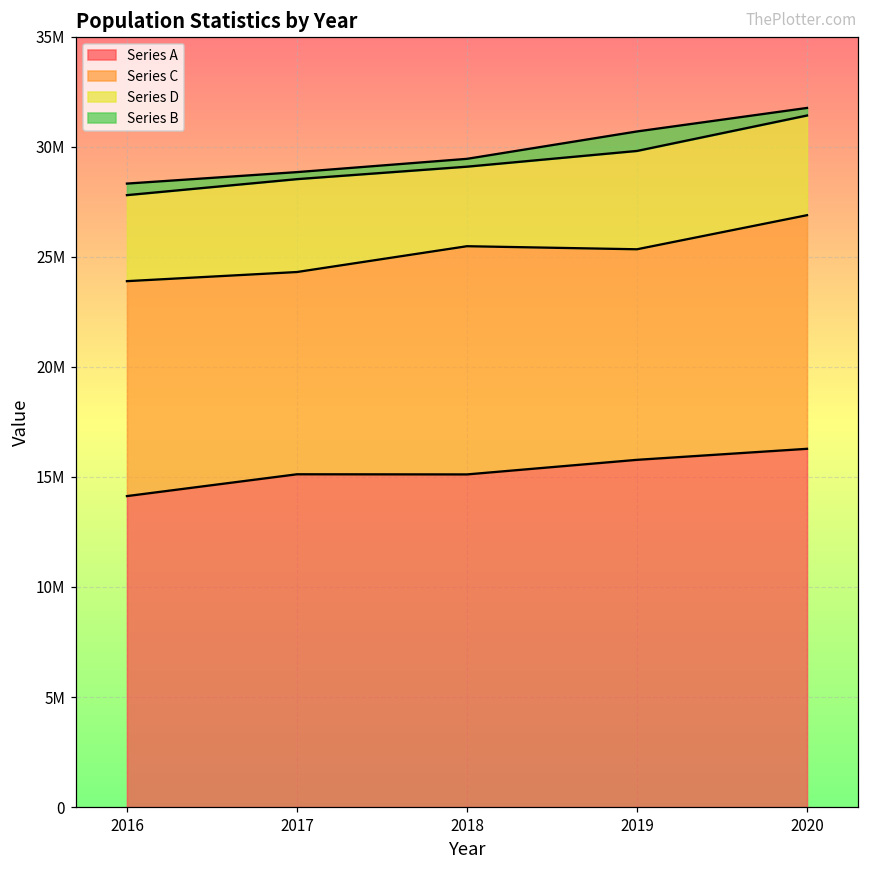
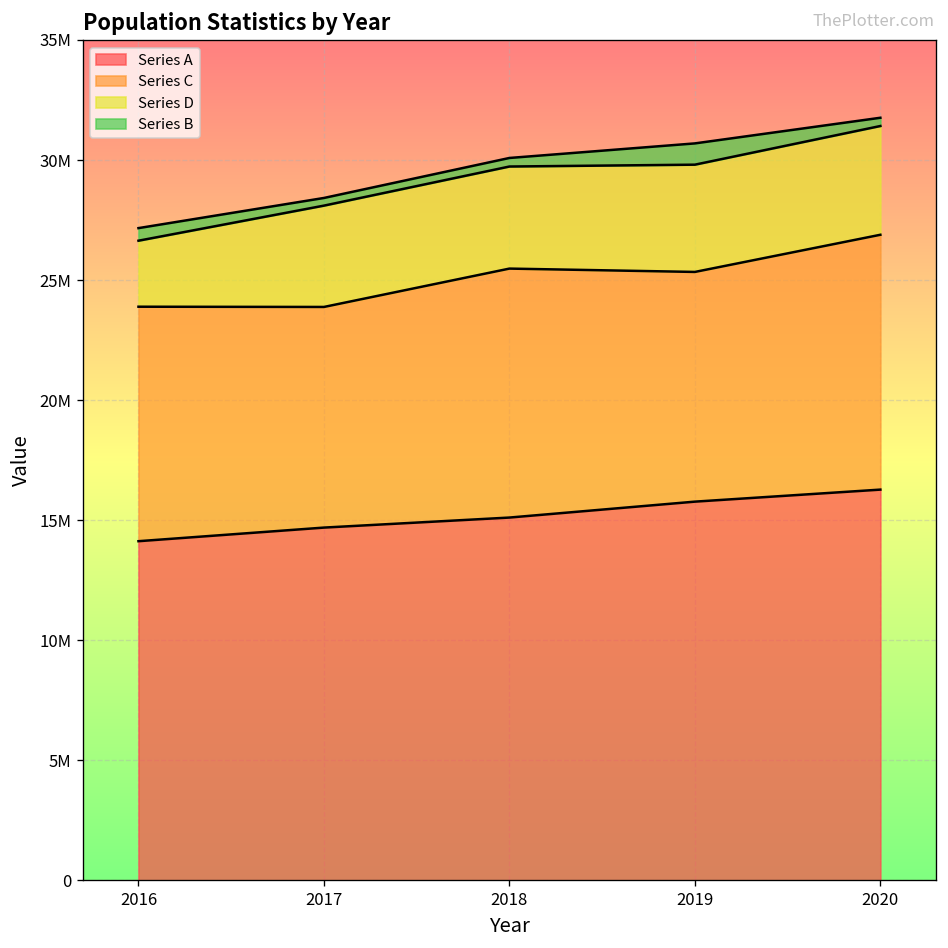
  {
    "Series A": {
      "2016": 14100000,
-     "2017": 15100000,
+     "2017": 14700000,
      "2018": 15100000,
      "2019": 15800000,
      "2020": 16300000
    },
    "Series C": {
      "2016": 9800000,
      "2017": 9200000,
      "2018": 10400000,
      "2019": 9600000,
      "2020": 10600000
    },
    "Series D": {
-     "2016": 3900000,
+     "2016": 2700000,
      "2017": 4200000,
-     "2018": 3600000,
+     "2018": 4300000,
      "2019": 4500000,
      "2020": 4500000
    },
    "Series B": {
      "2016": 500000,
      "2017": 300000,
      "2018": 400000,
      "2019": 900000,
      "2020": 300000
    }
  }
